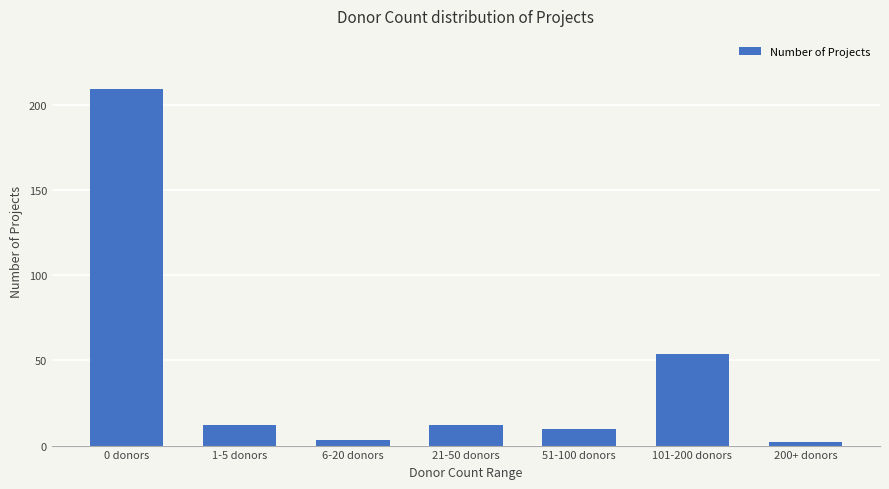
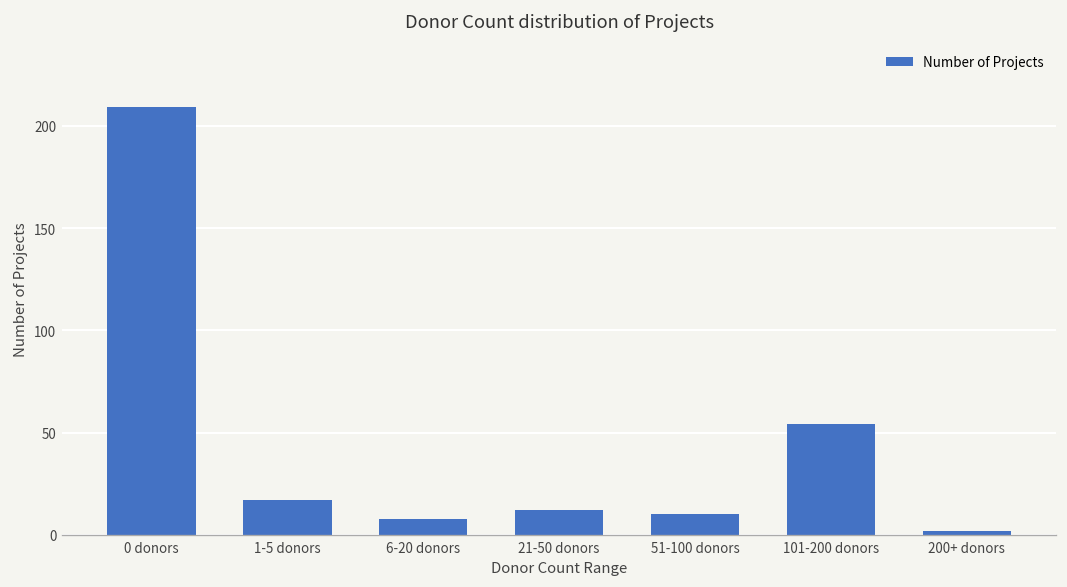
  {
    "0 donors": 209,
-   "1-5 donors": 12,
-   "6-20 donors": 3,
+   "1-5 donors": 17,
+   "6-20 donors": 8,
    "21-50 donors": 12,
    "51-100 donors": 10,
    "101-200 donors": 54,
    "200+ donors": 2
  }
